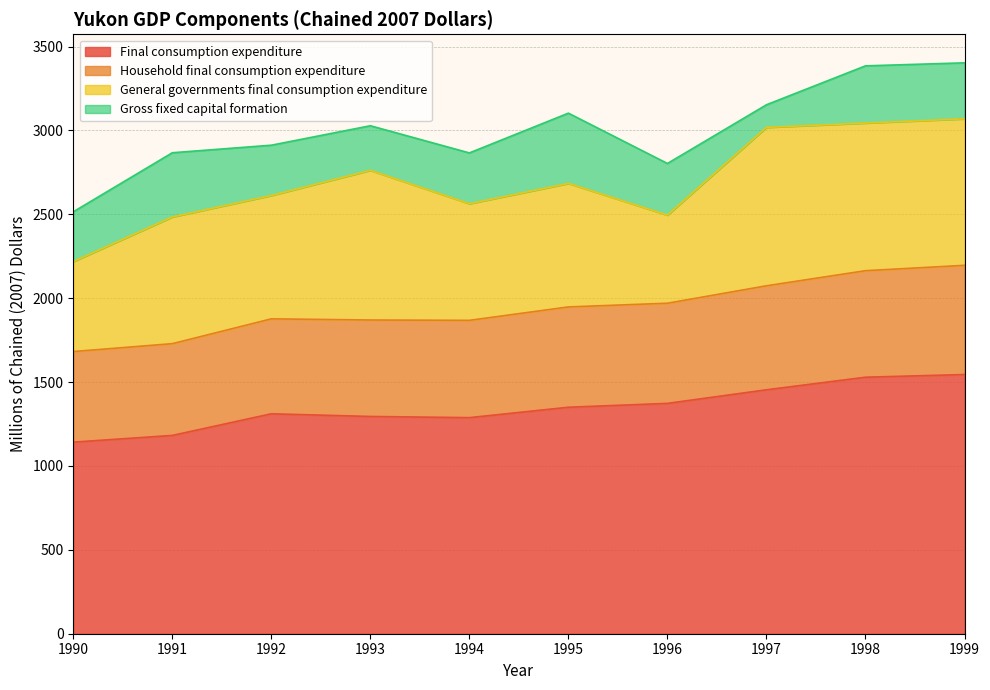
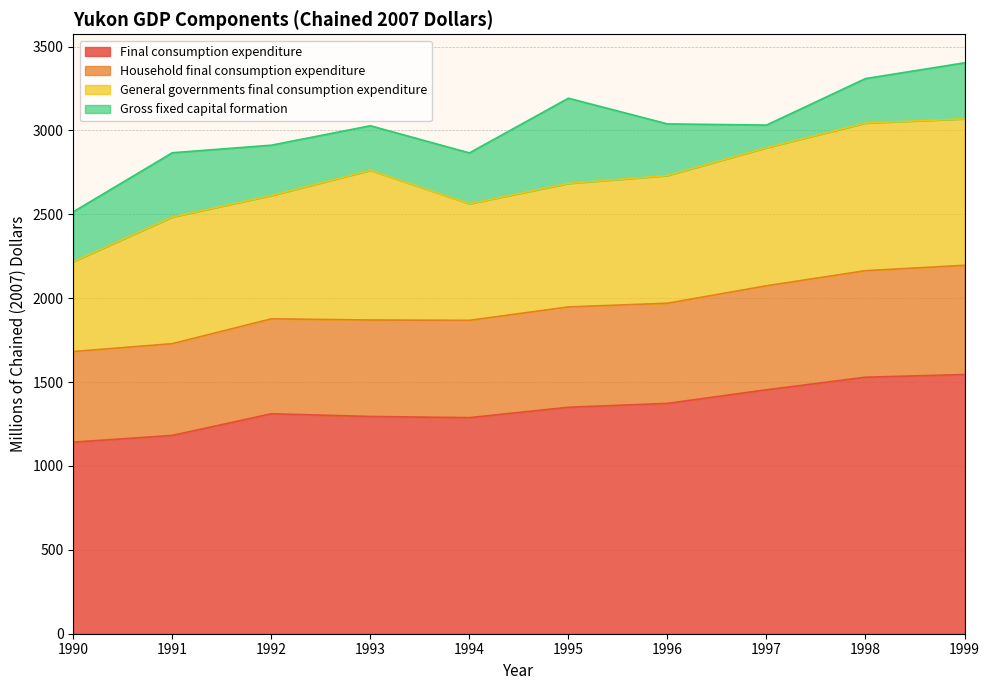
  {
    "General governments final consumption expenditure": {
      "1990": 540,
      "1991": 760,
      "1992": 740,
      "1993": 890,
      "1994": 700,
      "1995": 740,
-     "1996": 530,
-     "1997": 940,
+     "1996": 760,
+     "1997": 820,
      "1998": 880,
      "1999": 870
    },
    "Gross fixed capital formation": {
      "1990": 300,
      "1991": 380,
      "1992": 300,
      "1993": 270,
      "1994": 300,
-     "1995": 420,
+     "1995": 510,
      "1996": 310,
      "1997": 140,
-     "1998": 340,
+     "1998": 270,
      "1999": 330
    }
  }
